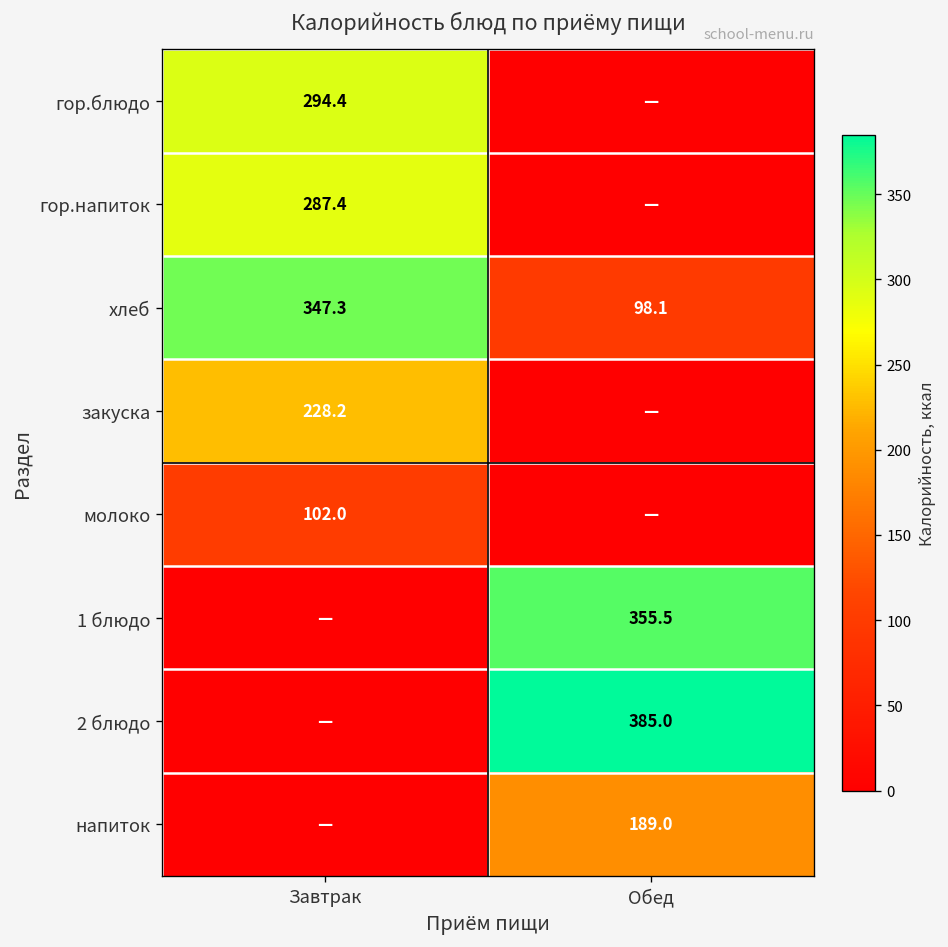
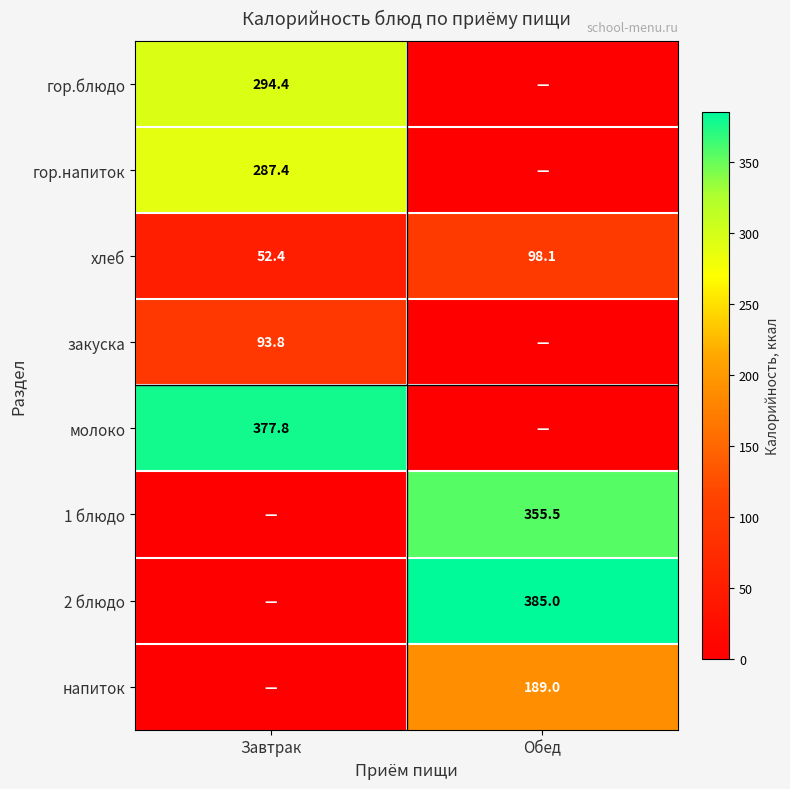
  {
    "гор.блюдо": {
      "Завтрак": 294.4
    },
    "гор.напиток": {
      "Завтрак": 287.4
    },
    "хлеб": {
-     "Завтрак": 347.3,
+     "Завтрак": 52.4,
      "Обед": 98.1
    },
    "закуска": {
-     "Завтрак": 228.2
+     "Завтрак": 93.8
    },
    "молоко": {
-     "Завтрак": 102.0
+     "Завтрак": 377.8
    },
    "1 блюдо": {
      "Обед": 355.5
    },
    "2 блюдо": {
      "Обед": 385.0
    },
    "напиток": {
      "Обед": 189.0
    }
  }
